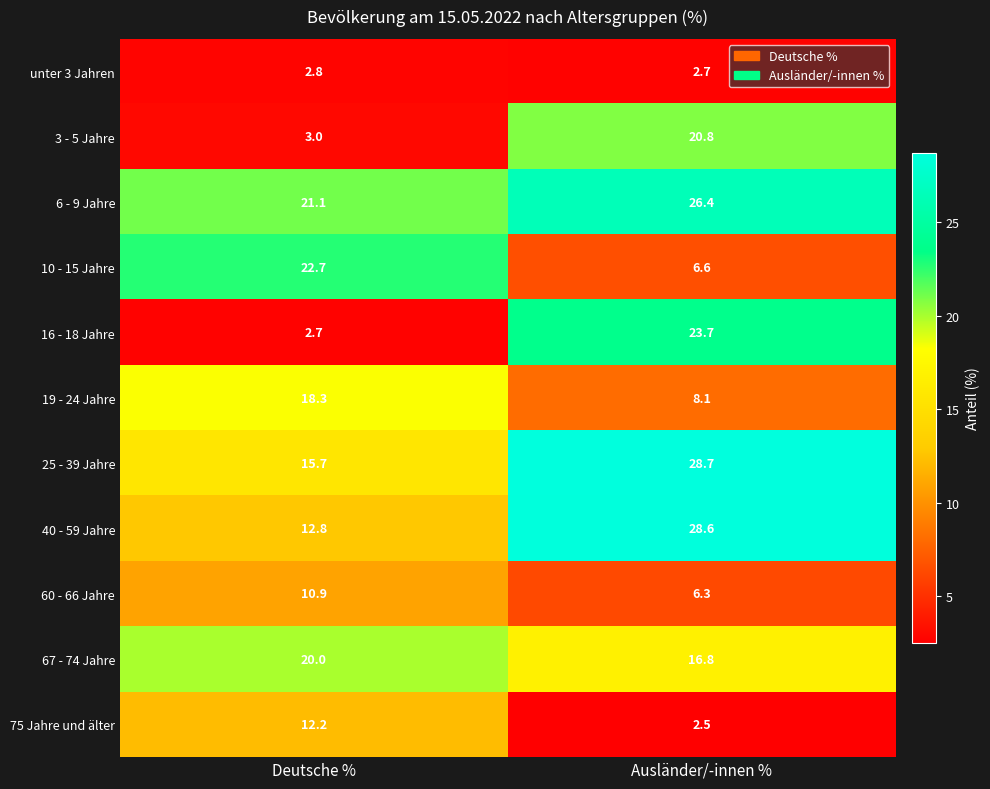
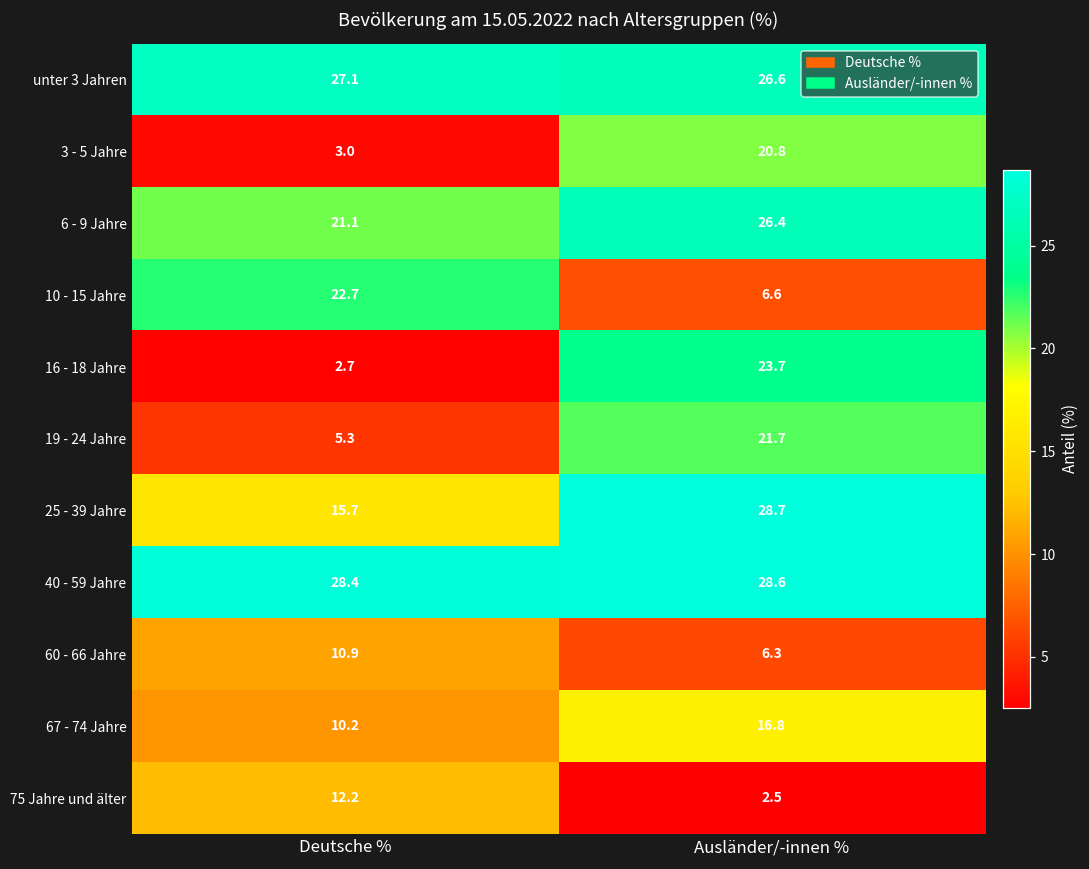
  {
    "unter 3 Jahren": {
-     "Deutsche %": 2.8,
-     "Ausländer/-innen %": 2.7
+     "Deutsche %": 27.1,
+     "Ausländer/-innen %": 26.6
    },
    "3 - 5 Jahre": {
      "Deutsche %": 3.0,
      "Ausländer/-innen %": 20.8
    },
    "6 - 9 Jahre": {
      "Deutsche %": 21.1,
      "Ausländer/-innen %": 26.4
    },
    "10 - 15 Jahre": {
      "Deutsche %": 22.7,
      "Ausländer/-innen %": 6.6
    },
    "16 - 18 Jahre": {
      "Deutsche %": 2.7,
      "Ausländer/-innen %": 23.7
    },
    "19 - 24 Jahre": {
-     "Deutsche %": 18.3,
-     "Ausländer/-innen %": 8.1
+     "Deutsche %": 5.3,
+     "Ausländer/-innen %": 21.7
    },
    "25 - 39 Jahre": {
      "Deutsche %": 15.7,
      "Ausländer/-innen %": 28.7
    },
    "40 - 59 Jahre": {
-     "Deutsche %": 12.8,
+     "Deutsche %": 28.4,
      "Ausländer/-innen %": 28.6
    },
    "60 - 66 Jahre": {
      "Deutsche %": 10.9,
      "Ausländer/-innen %": 6.3
    },
    "67 - 74 Jahre": {
-     "Deutsche %": 20.0,
+     "Deutsche %": 10.2,
      "Ausländer/-innen %": 16.8
    },
    "75 Jahre und älter": {
      "Deutsche %": 12.2,
      "Ausländer/-innen %": 2.5
    }
  }
